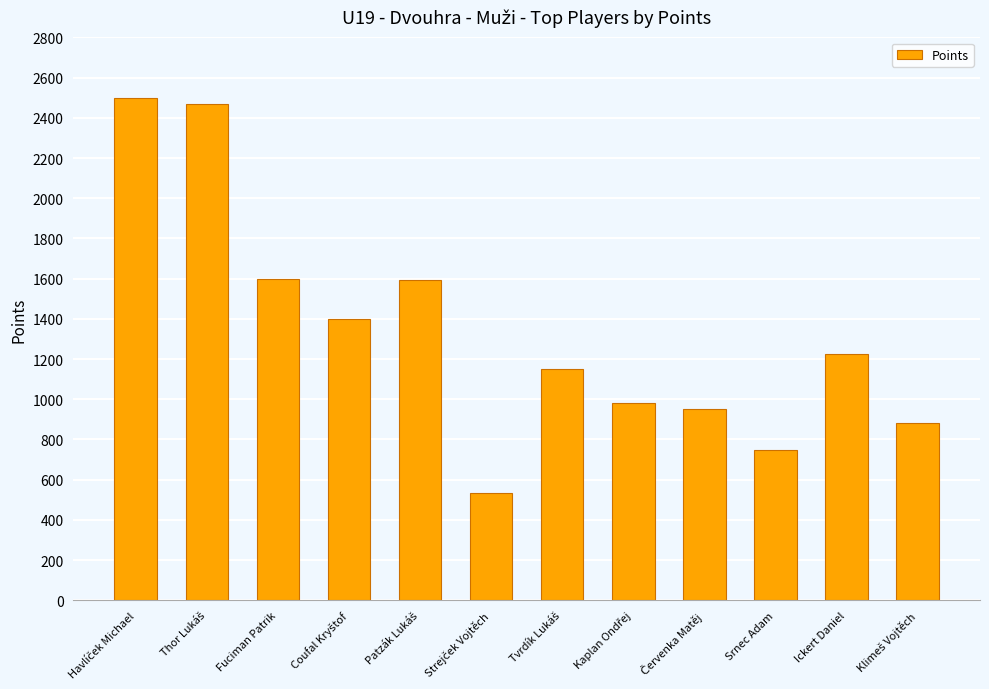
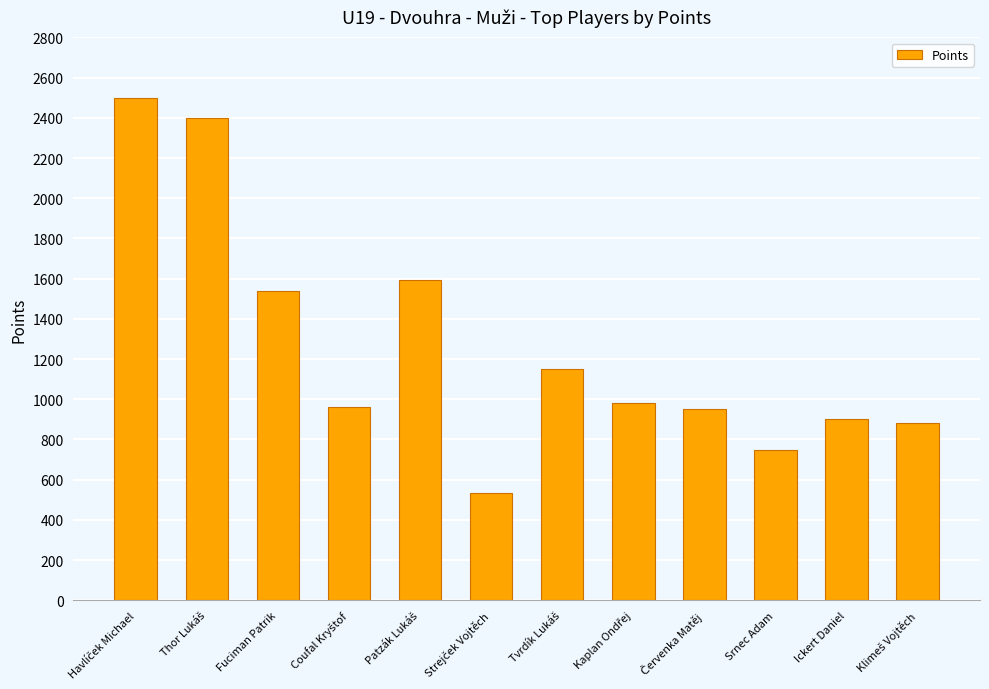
  {
    "Havlíček Michael": 2500,
-   "Thor Lukáš": 2470,
-   "Fuciman Patrik": 1600,
-   "Coufal Kryštof": 1400,
+   "Thor Lukáš": 2400,
+   "Fuciman Patrik": 1540,
+   "Coufal Kryštof": 960,
    "Patzák Lukáš": 1600,
    "Strejček Vojtěch": 540,
    "Tvrdík Lukáš": 1150,
    "Kaplan Ondřej": 980,
    "Červenka Matěj": 950,
    "Srnec Adam": 750,
-   "Ickert Daniel": 1230,
+   "Ickert Daniel": 900,
    "Klimeš Vojtěch": 880
  }
